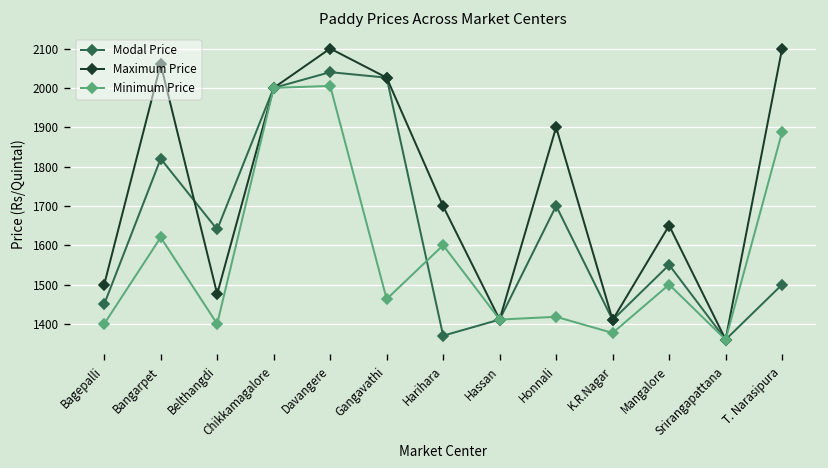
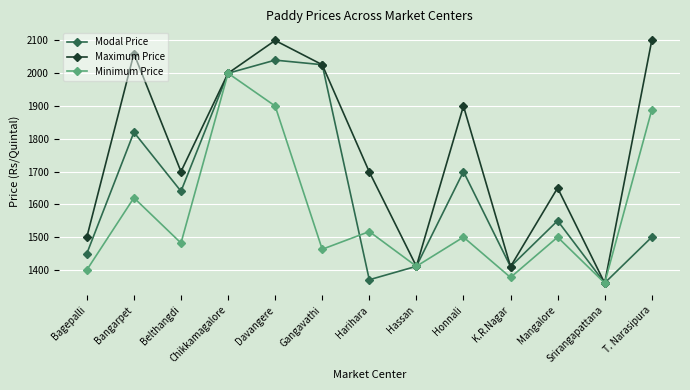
  {
    "Modal Price": {
      "Bagepalli": 1450,
      "Bangarpet": 1820,
      "Belthangdi": 1640,
      "Davangere": 2040,
      "Harihara": 1370,
      "Honnali": 1700,
      "Mangalore": 1550,
      "T. Narasipura": 1500
    },
    "Maximum Price": {
      "Bagepalli": 1500,
-     "Belthangdi": 1480,
+     "Belthangdi": 1700,
      "Davangere": 2100,
      "Harihara": 1700,
      "Honnali": 1900,
      "Mangalore": 1650,
      "T. Narasipura": 2100
    },
    "Minimum Price": {
      "Bagepalli": 1400,
      "Bangarpet": 1620,
-     "Belthangdi": 1400,
-     "Davangere": 2010,
+     "Belthangdi": 1480,
+     "Davangere": 1900,
      "Gangavathi": 1460,
-     "Harihara": 1600,
-     "Honnali": 1420,
+     "Harihara": 1520,
+     "Honnali": 1500,
      "K.R.Nagar": 1380,
      "Mangalore": 1500,
      "T. Narasipura": 1890
    }
  }
